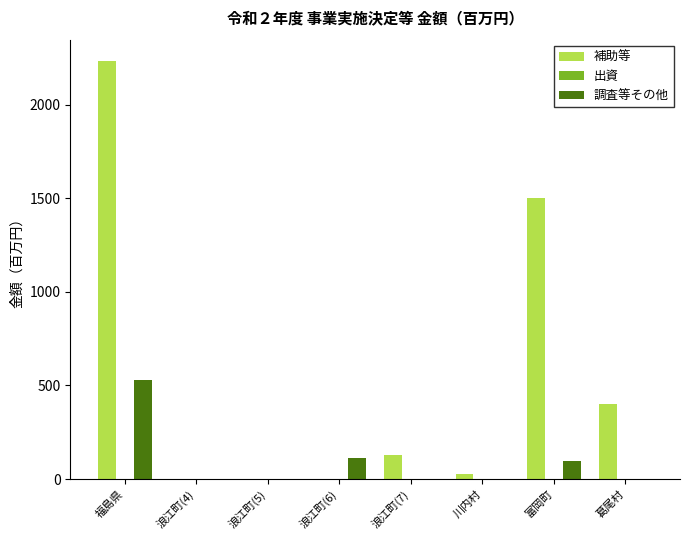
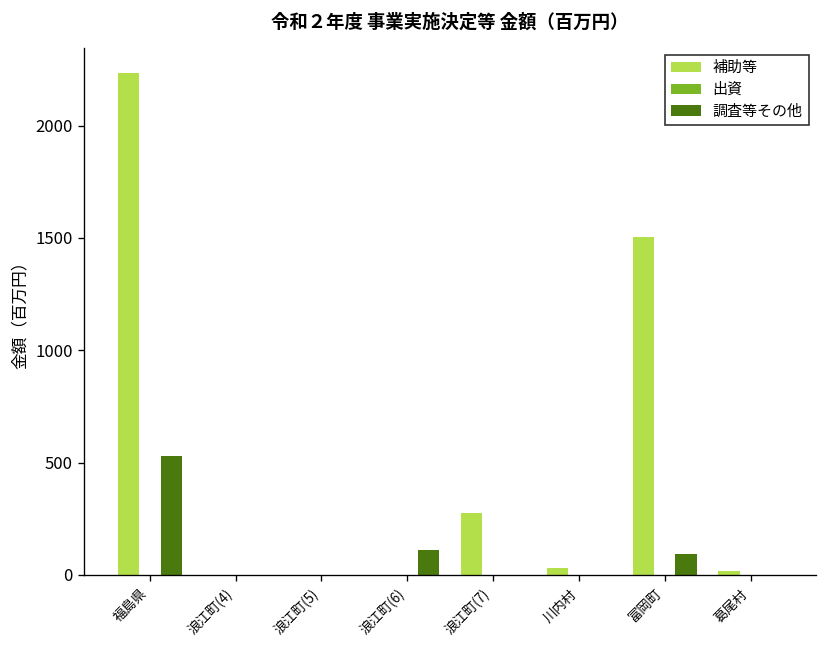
  {
    "補助等": {
      "福島県": 2240,
      "浪江町(4)": 0,
      "浪江町(5)": 0,
      "浪江町(6)": 0,
-     "浪江町(7)": 130,
+     "浪江町(7)": 270,
      "川内村": 30,
      "富岡町": 1500,
-     "葛尾村": 400
+     "葛尾村": 20
    },
    "出資": {
      "福島県": 0,
      "浪江町(4)": 0,
      "浪江町(5)": 0,
      "浪江町(6)": 0,
      "浪江町(7)": 0,
      "川内村": 0,
      "富岡町": 0,
      "葛尾村": 0
    },
    "調査等その他": {
      "福島県": 530,
      "浪江町(4)": 0,
      "浪江町(5)": 0,
      "浪江町(6)": 110,
      "浪江町(7)": 0,
      "川内村": 0,
      "富岡町": 90,
      "葛尾村": 0
    }
  }
